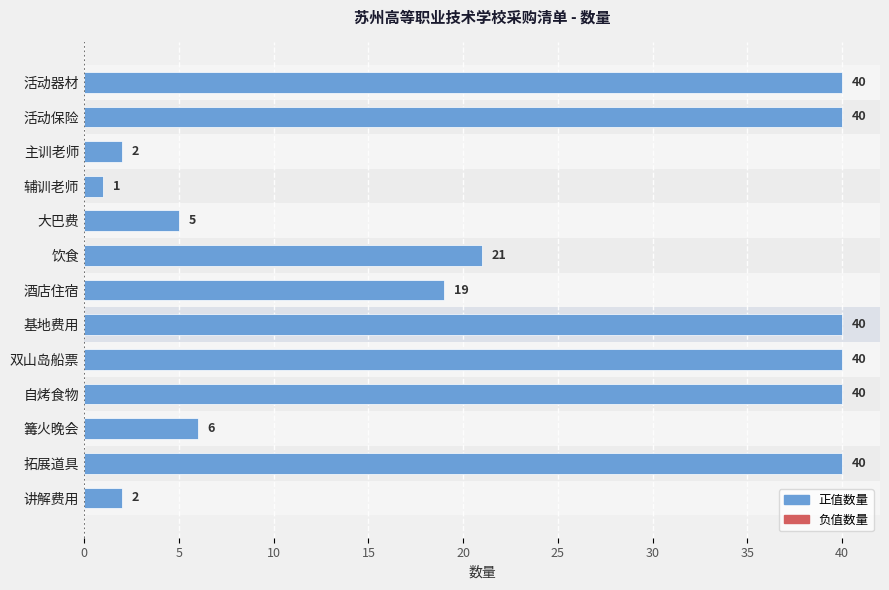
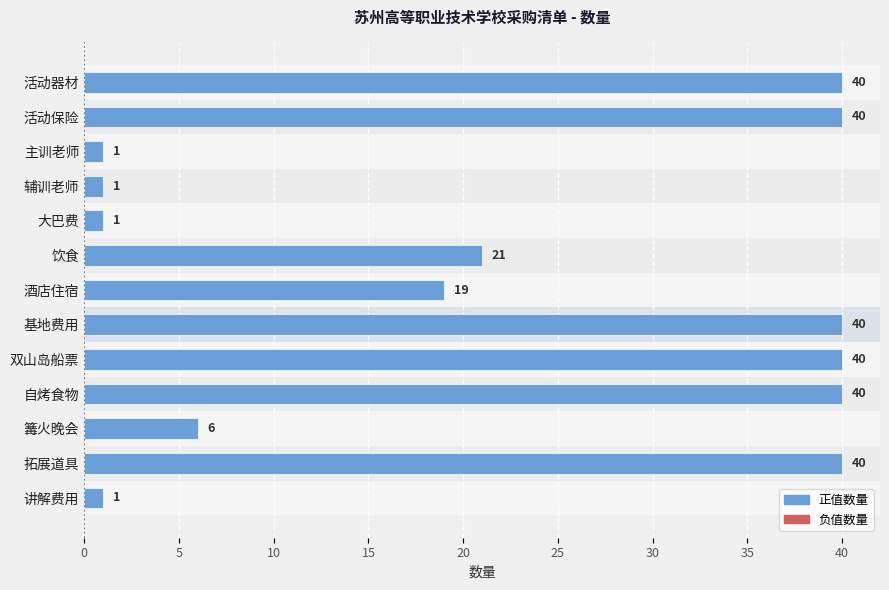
  {
    "活动器材": 40,
    "活动保险": 40,
-   "主训老师": 2,
+   "主训老师": 1,
    "辅训老师": 1,
-   "大巴费": 5,
+   "大巴费": 1,
    "饮食": 21,
    "酒店住宿": 19,
    "基地费用": 40,
    "双山岛船票": 40,
    "自烤食物": 40,
    "篝火晚会": 6,
    "拓展道具": 40,
-   "讲解费用": 2
+   "讲解费用": 1
  }
